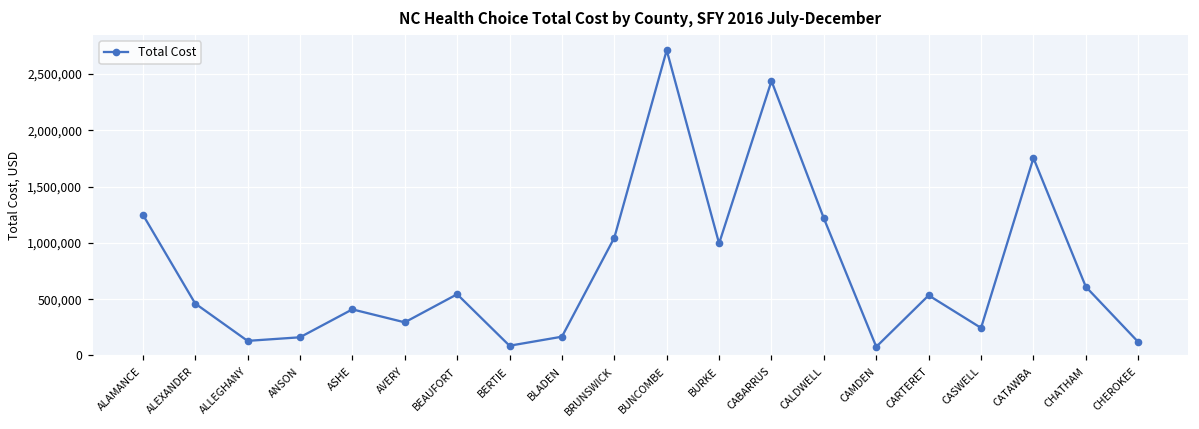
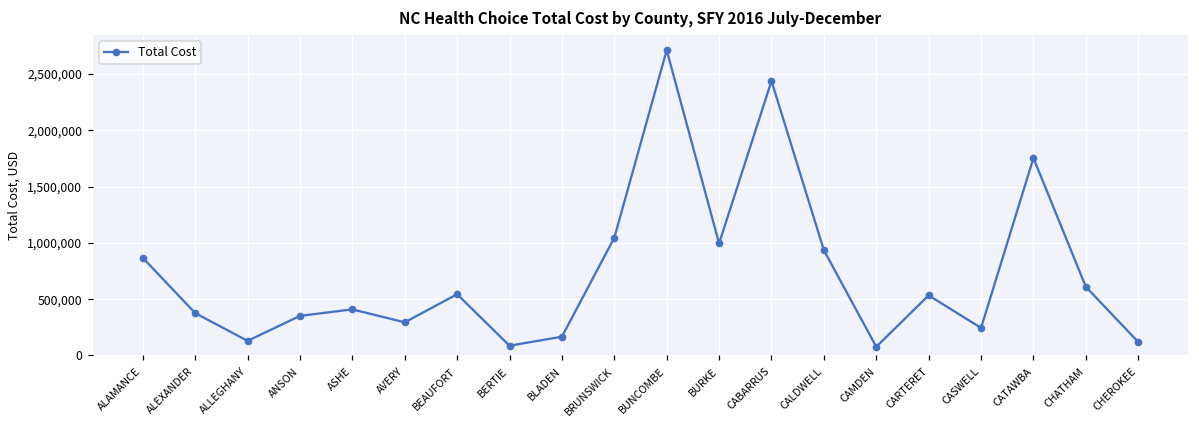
  {
-   "ALAMANCE": "1,250,000",
-   "ALEXANDER": "460,000",
+   "ALAMANCE": "870,000",
+   "ALEXANDER": "380,000",
    "ALLEGHANY": "130,000",
-   "ANSON": "160,000",
+   "ANSON": "350,000",
    "ASHE": "410,000",
    "AVERY": "290,000",
    "BEAUFORT": "540,000",
    "BERTIE": "90,000",
    "BLADEN": "170,000",
    "BRUNSWICK": "1,050,000",
    "BUNCOMBE": "2,710,000",
    "BURKE": "990,000",
    "CABARRUS": "2,440,000",
-   "CALDWELL": "1,220,000",
+   "CALDWELL": "930,000",
    "CAMDEN": "80,000",
    "CARTERET": "530,000",
    "CASWELL": "240,000",
    "CATAWBA": "1,750,000",
    "CHATHAM": "610,000",
    "CHEROKEE": "120,000"
  }
